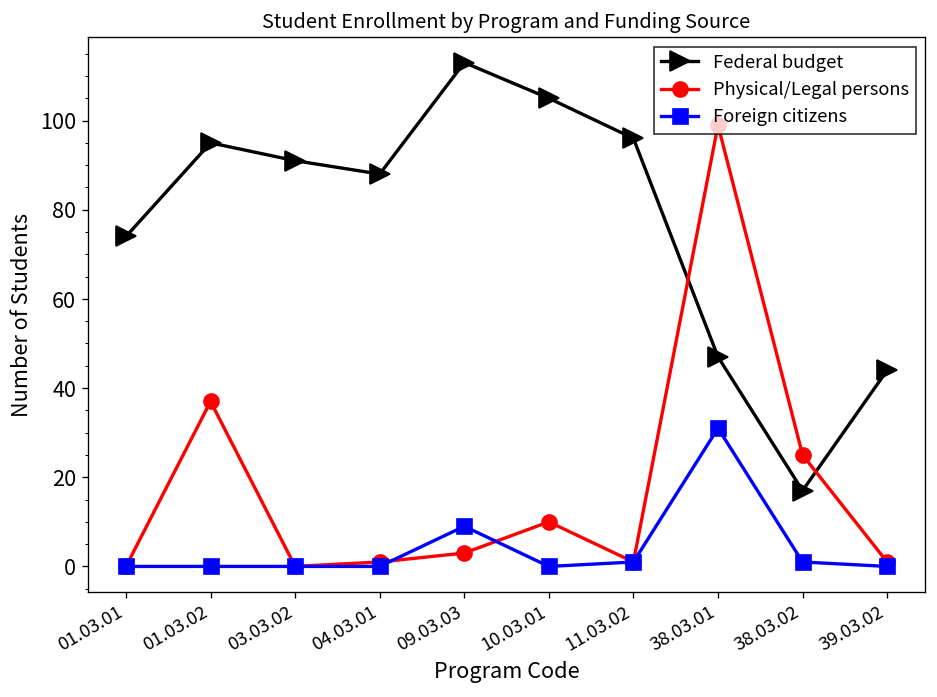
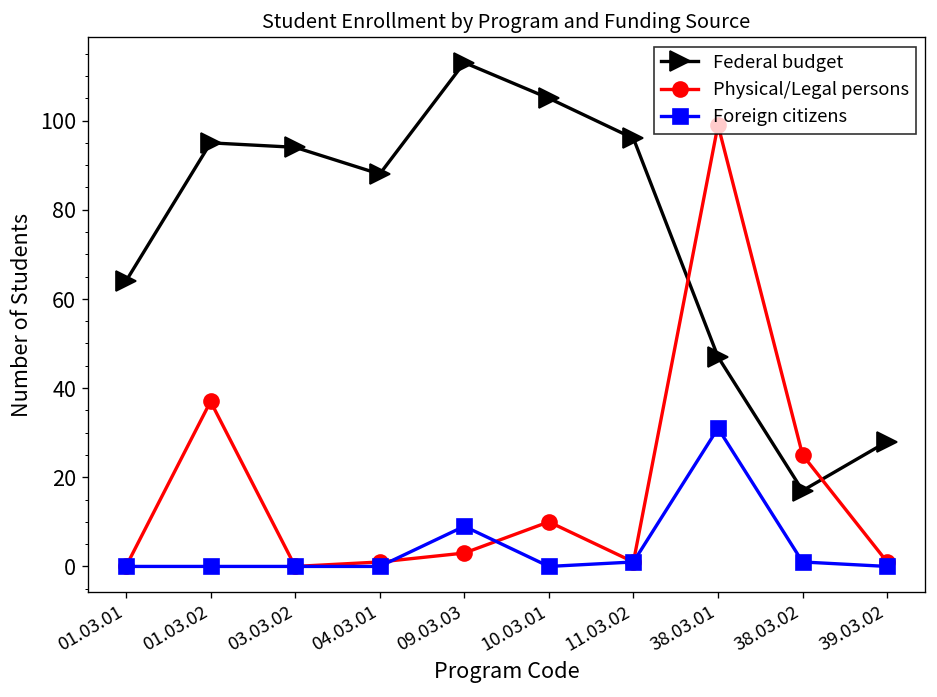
  {
    "Federal budget": {
-     "01.03.01": 74,
+     "01.03.01": 64,
      "01.03.02": 95,
-     "03.03.02": 91,
+     "03.03.02": 94,
      "04.03.01": 88,
      "09.03.03": 113,
      "10.03.01": 105,
      "11.03.02": 96,
      "38.03.01": 47,
      "38.03.02": 17,
-     "39.03.02": 44
+     "39.03.02": 28
    },
    "Physical/Legal persons": {
      "01.03.02": 37,
      "04.03.01": 1,
      "09.03.03": 3,
      "10.03.01": 10,
      "38.03.02": 25,
      "39.03.02": 1
    },
    "Foreign citizens": {
      "01.03.02": 0,
      "04.03.01": 0,
      "09.03.03": 9,
      "10.03.01": 0,
      "38.03.01": 31,
      "38.03.02": 1,
      "39.03.02": 0
    }
  }
